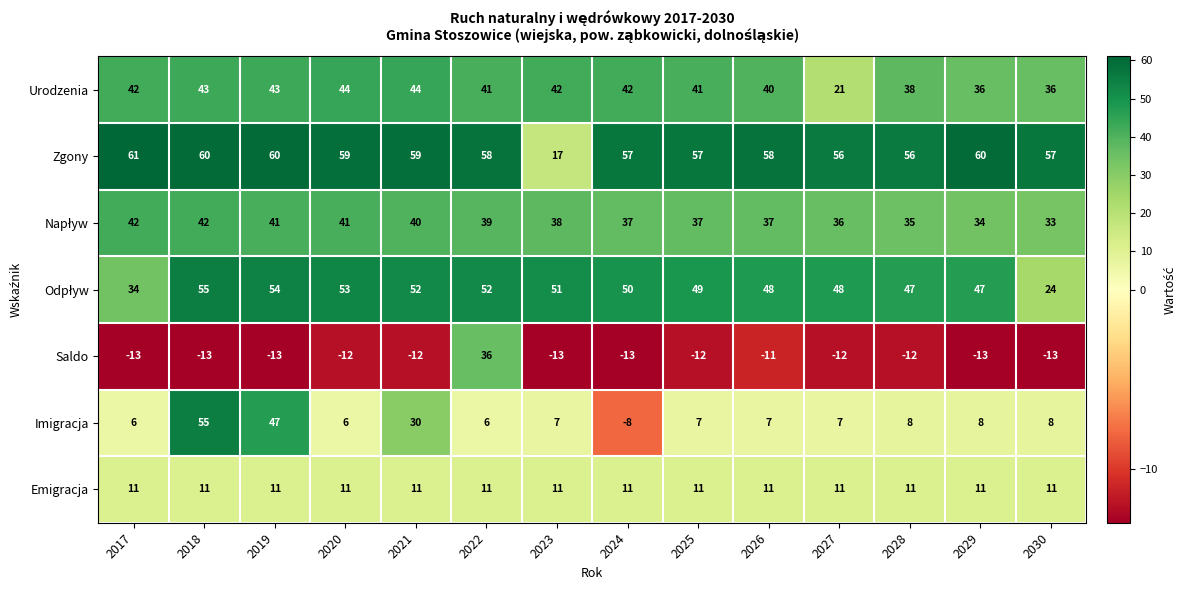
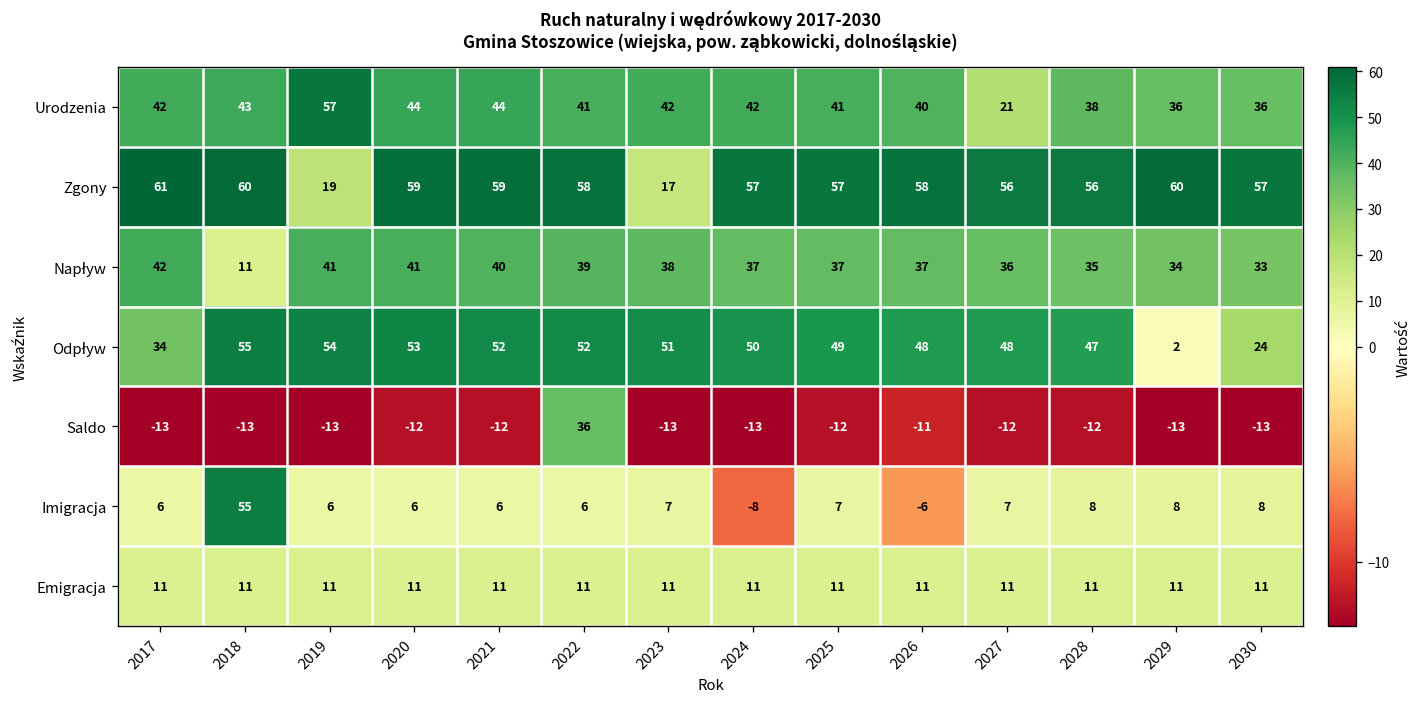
  {
    "Urodzenia": {
      "2017": 42,
      "2018": 43,
-     "2019": 43,
+     "2019": 57,
      "2020": 44,
      "2021": 44,
      "2022": 41,
      "2023": 42,
      "2024": 42,
      "2025": 41,
      "2026": 40,
      "2027": 21,
      "2028": 38,
      "2029": 36,
      "2030": 36
    },
    "Zgony": {
      "2017": 61,
      "2018": 60,
-     "2019": 60,
+     "2019": 19,
      "2020": 59,
      "2021": 59,
      "2022": 58,
      "2023": 17,
      "2024": 57,
      "2025": 57,
      "2026": 58,
      "2027": 56,
      "2028": 56,
      "2029": 60,
      "2030": 57
    },
    "Napływ": {
      "2017": 42,
-     "2018": 42,
+     "2018": 11,
      "2019": 41,
      "2020": 41,
      "2021": 40,
      "2022": 39,
      "2023": 38,
      "2024": 37,
      "2025": 37,
      "2026": 37,
      "2027": 36,
      "2028": 35,
      "2029": 34,
      "2030": 33
    },
    "Odpływ": {
      "2017": 34,
      "2018": 55,
      "2019": 54,
      "2020": 53,
      "2021": 52,
      "2022": 52,
      "2023": 51,
      "2024": 50,
      "2025": 49,
      "2026": 48,
      "2027": 48,
      "2028": 47,
-     "2029": 47,
+     "2029": 2,
      "2030": 24
    },
    "Saldo": {
      "2017": -13,
      "2018": -13,
      "2019": -13,
      "2020": -12,
      "2021": -12,
      "2022": 36,
      "2023": -13,
      "2024": -13,
      "2025": -12,
      "2026": -11,
      "2027": -12,
      "2028": -12,
      "2029": -13,
      "2030": -13
    },
    "Imigracja": {
      "2017": 6,
      "2018": 55,
-     "2019": 47,
+     "2019": 6,
      "2020": 6,
-     "2021": 30,
+     "2021": 6,
      "2022": 6,
      "2023": 7,
      "2024": -8,
      "2025": 7,
-     "2026": 7,
+     "2026": -6,
      "2027": 7,
      "2028": 8,
      "2029": 8,
      "2030": 8
    },
    "Emigracja": {
      "2017": 11,
      "2018": 11,
      "2019": 11,
      "2020": 11,
      "2021": 11,
      "2022": 11,
      "2023": 11,
      "2024": 11,
      "2025": 11,
      "2026": 11,
      "2027": 11,
      "2028": 11,
      "2029": 11,
      "2030": 11
    }
  }
